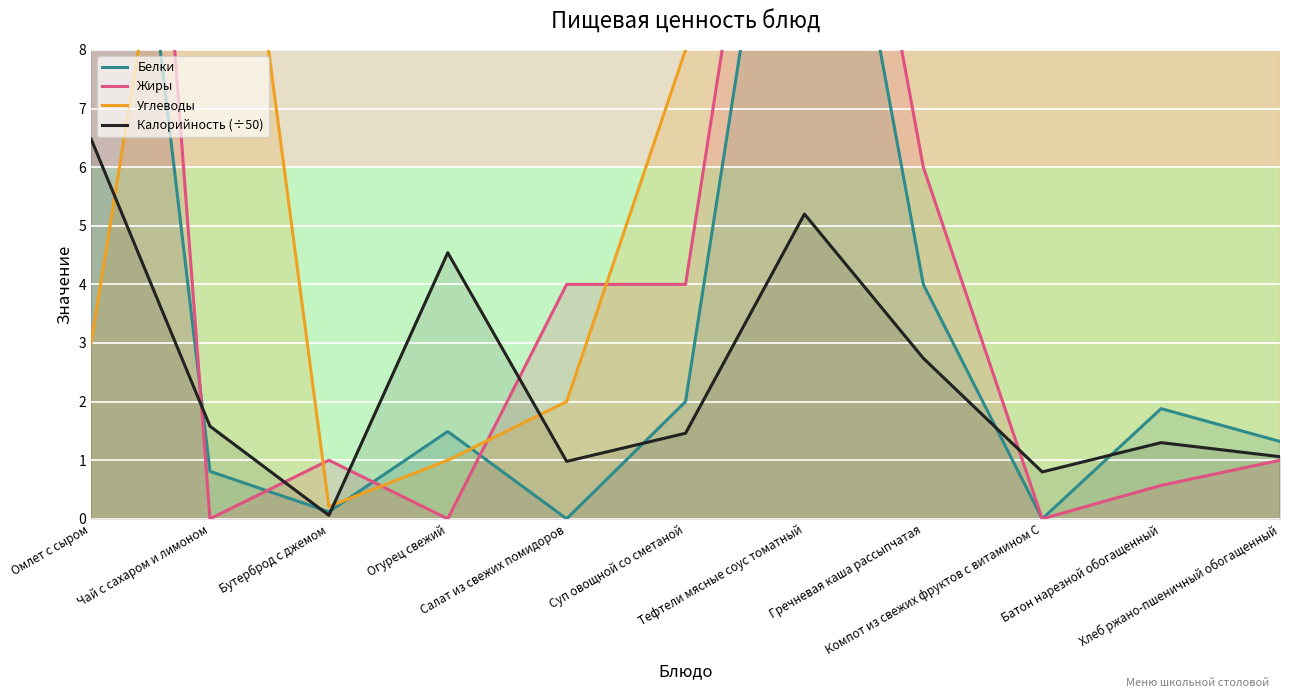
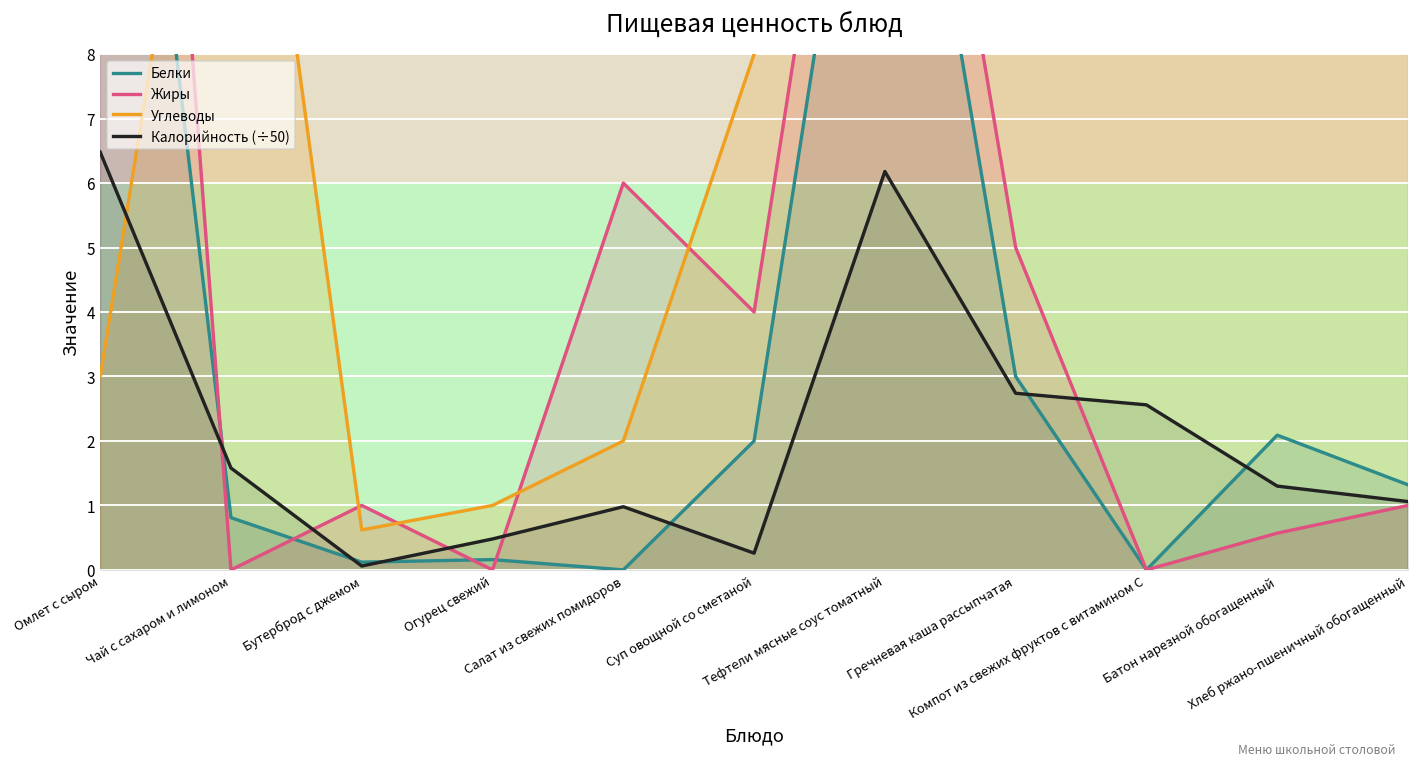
  {
    "Белки": {
      "Чай с сахаром и лимоном": 0.8,
      "Бутерброд с джемом": 0.1,
-     "Огурец свежий": 1.5,
+     "Огурец свежий": 0.2,
      "Салат из свежих помидоров": 0.0,
      "Суп овощной со сметаной": 2.0,
-     "Гречневая каша рассыпчатая": 4,
-     "Батон нарезной обогащенный": 1.9,
+     "Гречневая каша рассыпчатая": 3,
+     "Батон нарезной обогащенный": 2.1,
      "Хлеб ржано-пшеничный обогащенный": 1.3
    },
    "Жиры": {
      "Чай с сахаром и лимоном": 0,
      "Бутерброд с джемом": 1,
      "Огурец свежий": 0,
-     "Салат из свежих помидоров": 4,
+     "Салат из свежих помидоров": 6,
      "Суп овощной со сметаной": 4,
-     "Гречневая каша рассыпчатая": 6,
+     "Гречневая каша рассыпчатая": 5,
      "Батон нарезной обогащенный": 0.6,
      "Хлеб ржано-пшеничный обогащенный": 1
    },
    "Углеводы": {
      "Омлет с сыром": 3.0,
-     "Бутерброд с джемом": 0.2,
+     "Бутерброд с джемом": 0.6,
      "Огурец свежий": 1.0,
      "Салат из свежих помидоров": 2.0,
      "Суп овощной со сметаной": 8.0
    },
    "Калорийность (÷50)": {
      "Омлет с сыром": 6.5,
      "Чай с сахаром и лимоном": 1.6,
      "Бутерброд с джемом": 0.1,
-     "Огурец свежий": 4.5,
+     "Огурец свежий": 0.5,
      "Салат из свежих помидоров": 1.0,
-     "Суп овощной со сметаной": 1.5,
-     "Тефтели мясные соус томатный": 5.2,
+     "Суп овощной со сметаной": 0.3,
+     "Тефтели мясные соус томатный": 6.2,
      "Гречневая каша рассыпчатая": 2.7,
-     "Компот из свежих фруктов с витамином С": 0.8,
+     "Компот из свежих фруктов с витамином С": 2.6,
      "Батон нарезной обогащенный": 1.3,
      "Хлеб ржано-пшеничный обогащенный": 1.1
    }
  }
